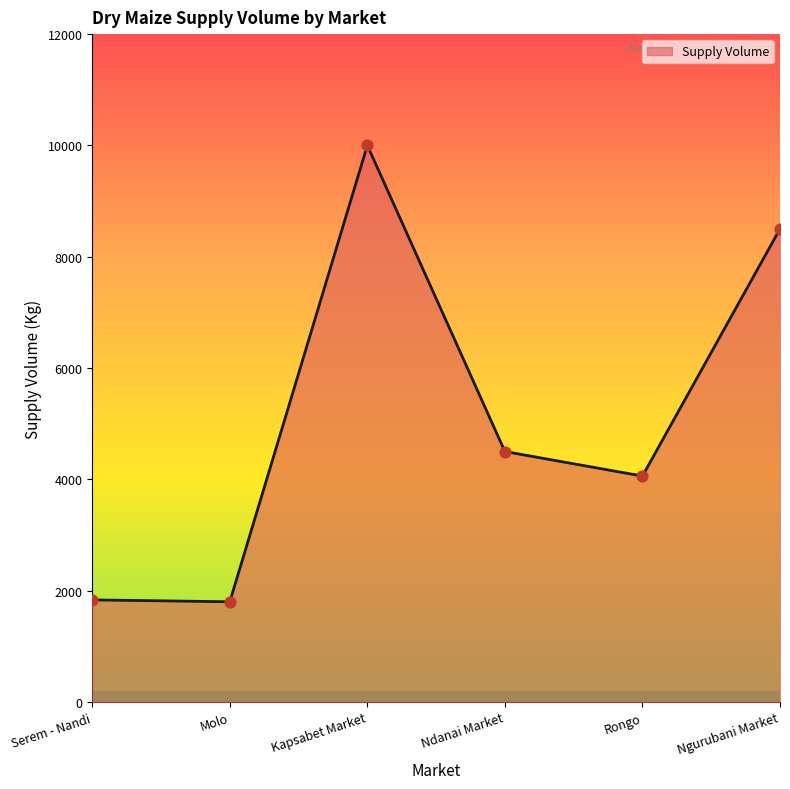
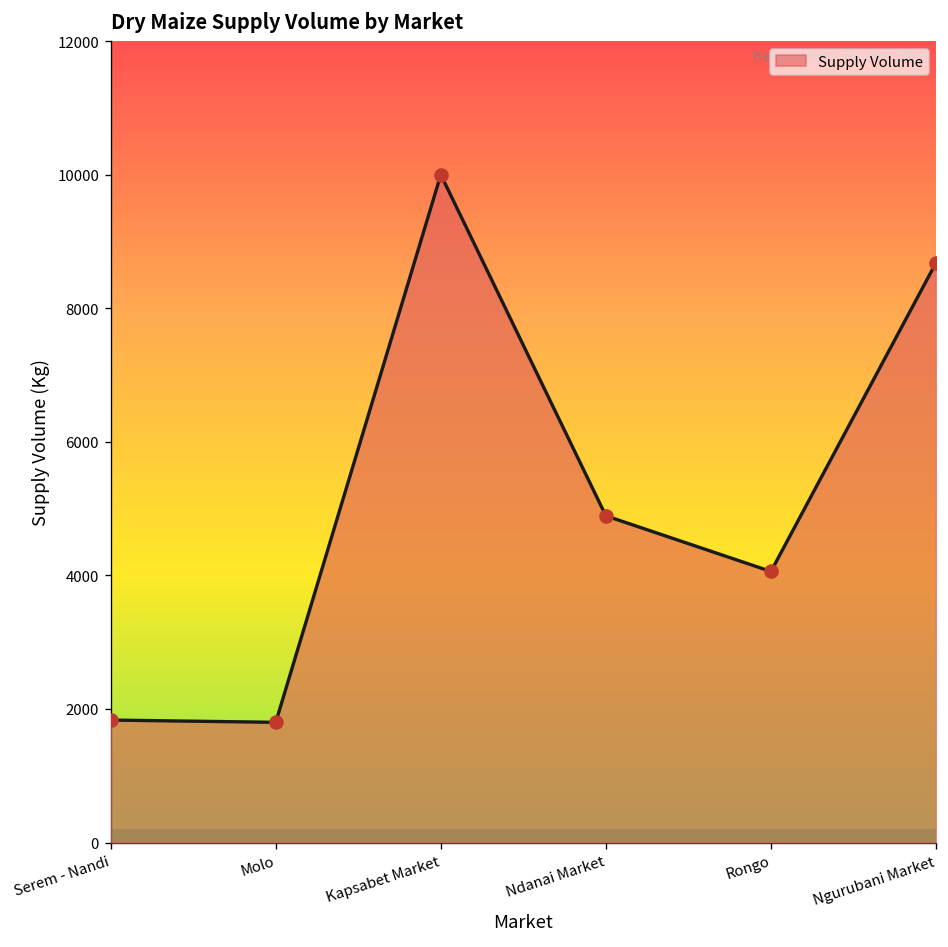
  {
    "Serem - Nandi": 1800,
    "Molo": 1800,
    "Kapsabet Market": 10000,
-   "Ndanai Market": 4500,
+   "Ndanai Market": 4900,
    "Rongo": 4100,
-   "Ngurubani Market": 8500
+   "Ngurubani Market": 8700
  }
